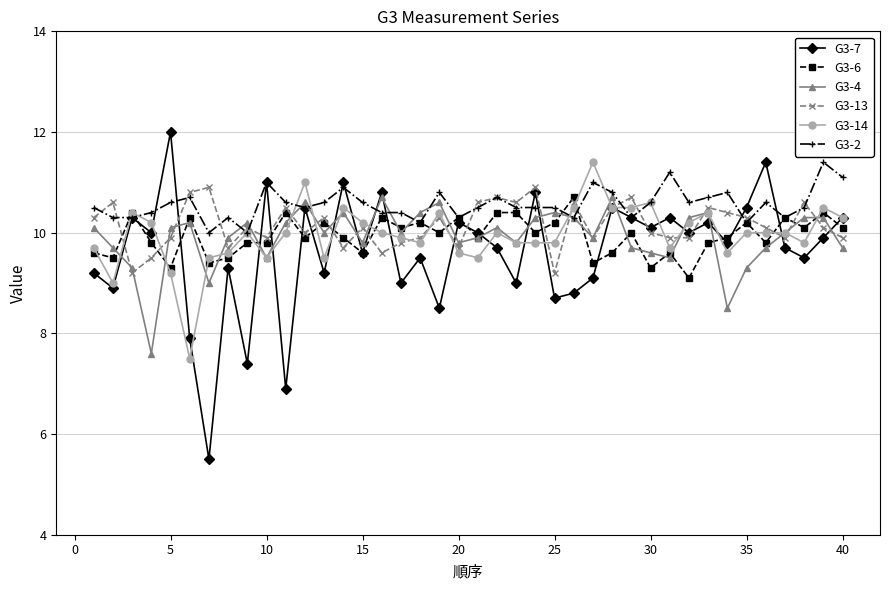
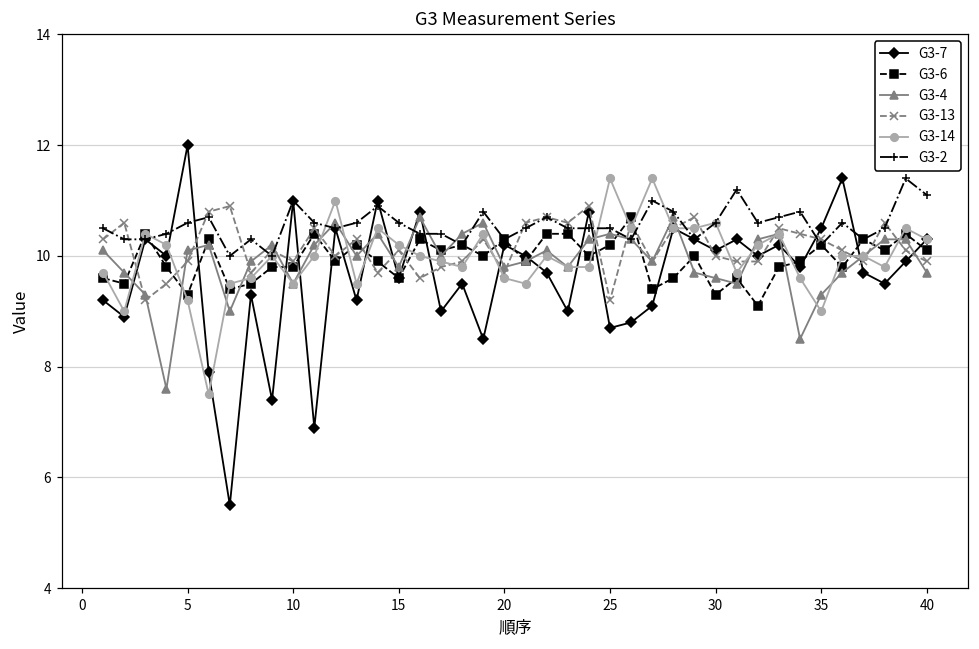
  {
    "G3-14": {
      "5": 9.2,
      "15": 10.2,
      "20": 9.6,
-     "25": 9.8,
-     "35": 10
+     "25": 11.4,
+     "35": 9
    }
  }
